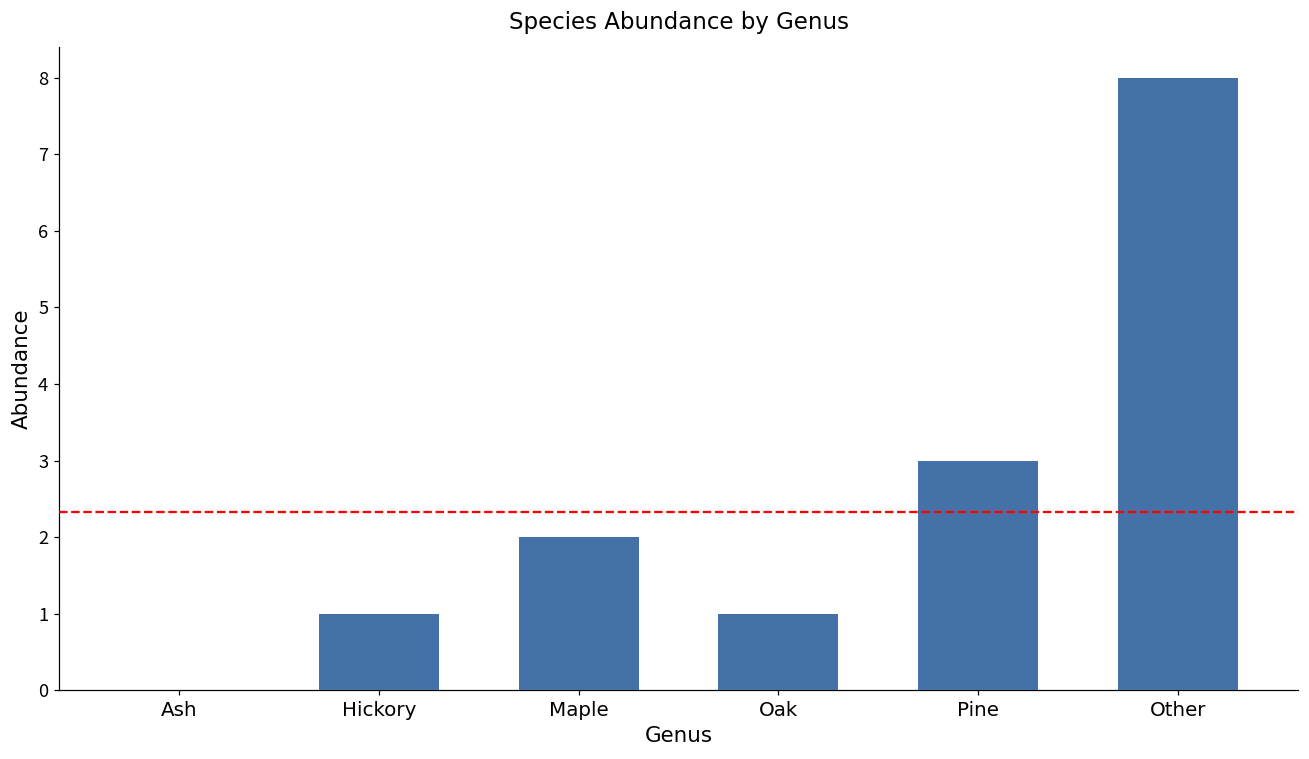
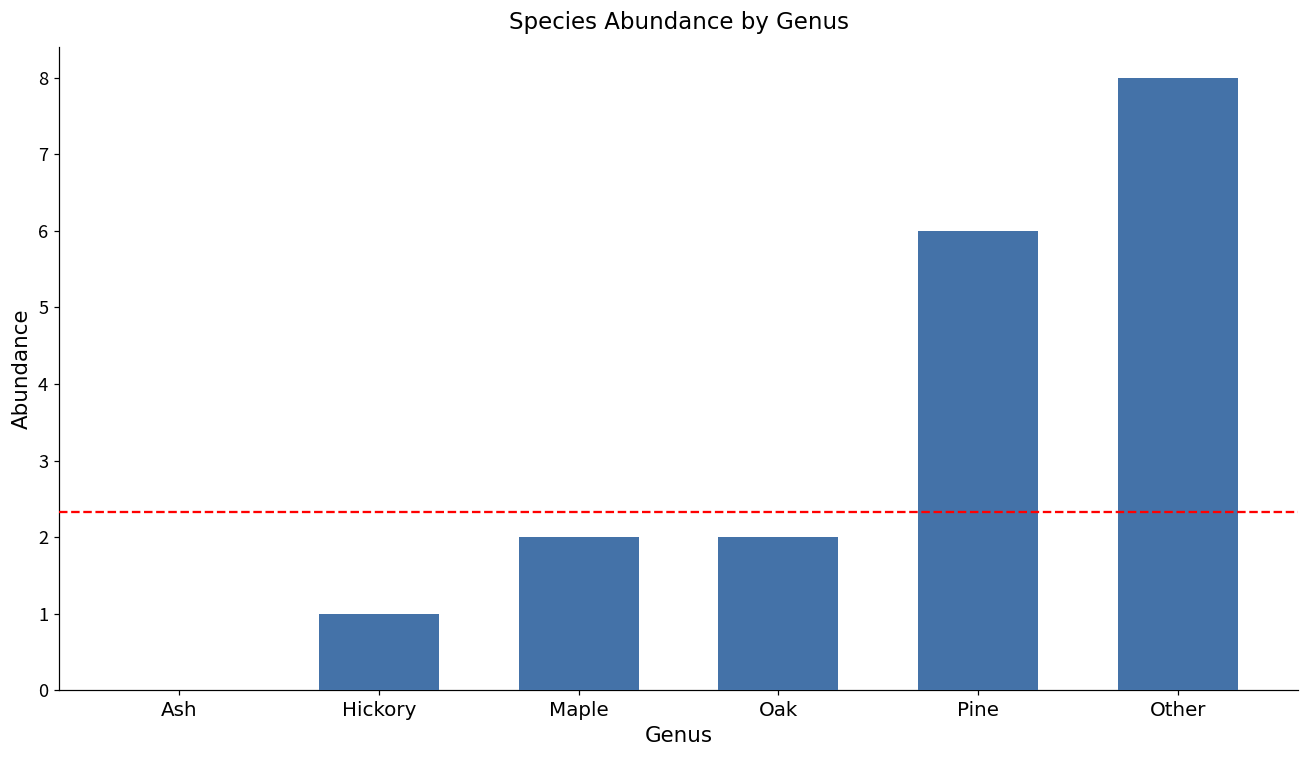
  {
    "Ash": 0,
    "Hickory": 1,
    "Maple": 2,
-   "Oak": 1,
-   "Pine": 3,
+   "Oak": 2,
+   "Pine": 6,
    "Other": 8
  }
